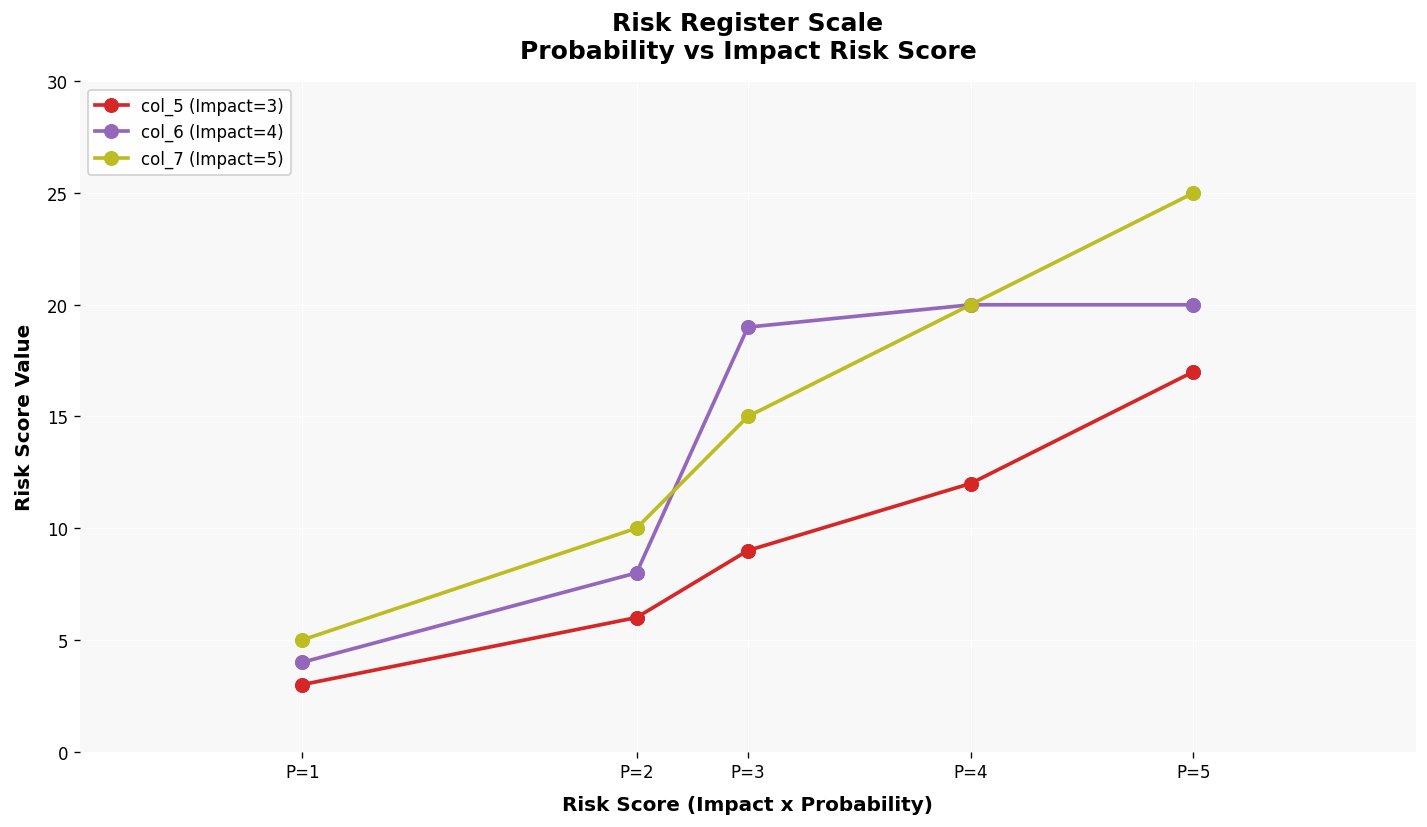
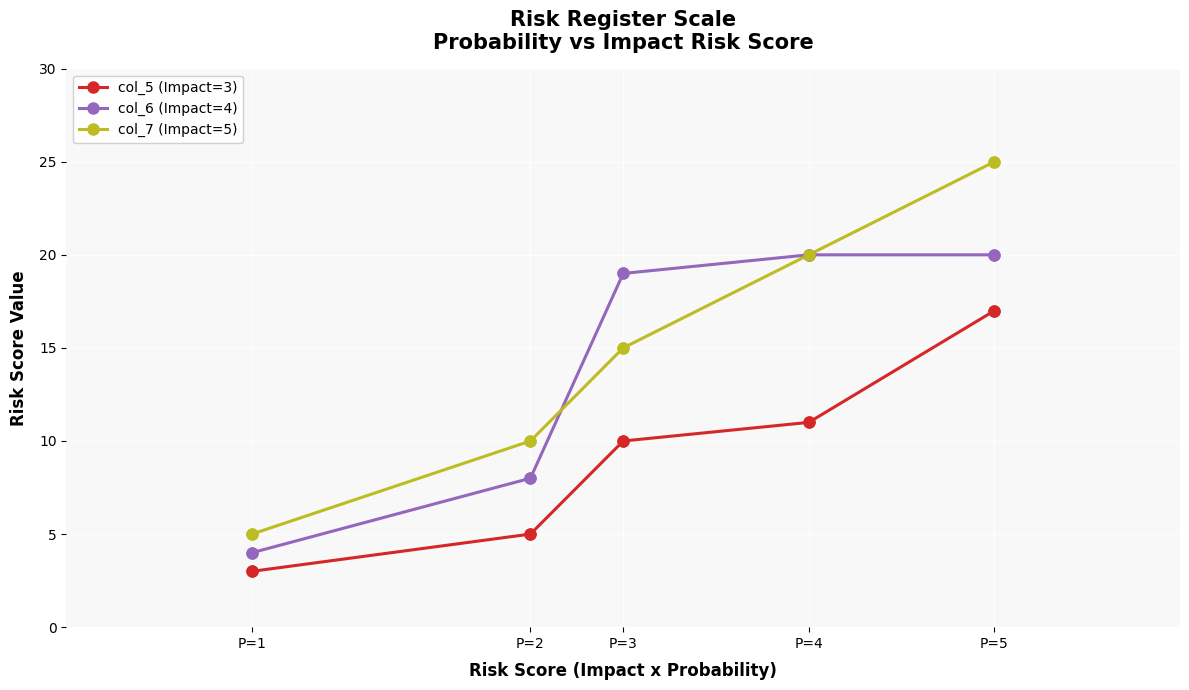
  {
    "col_5 (Impact=3)": {
      "P=1": 3,
-     "P=2": 6,
-     "P=3": 9,
-     "P=4": 12,
+     "P=2": 5,
+     "P=3": 10,
+     "P=4": 11,
      "P=5": 17
    },
    "col_6 (Impact=4)": {
      "P=1": 4,
      "P=2": 8,
      "P=3": 19,
      "P=5": 20
    },
    "col_7 (Impact=5)": {
      "P=1": 5,
      "P=2": 10,
      "P=3": 15,
      "P=5": 25
    }
  }
